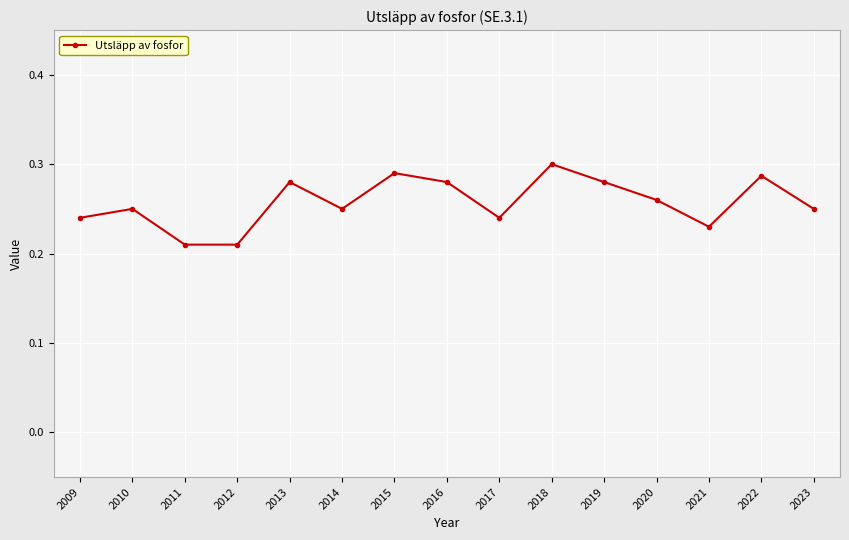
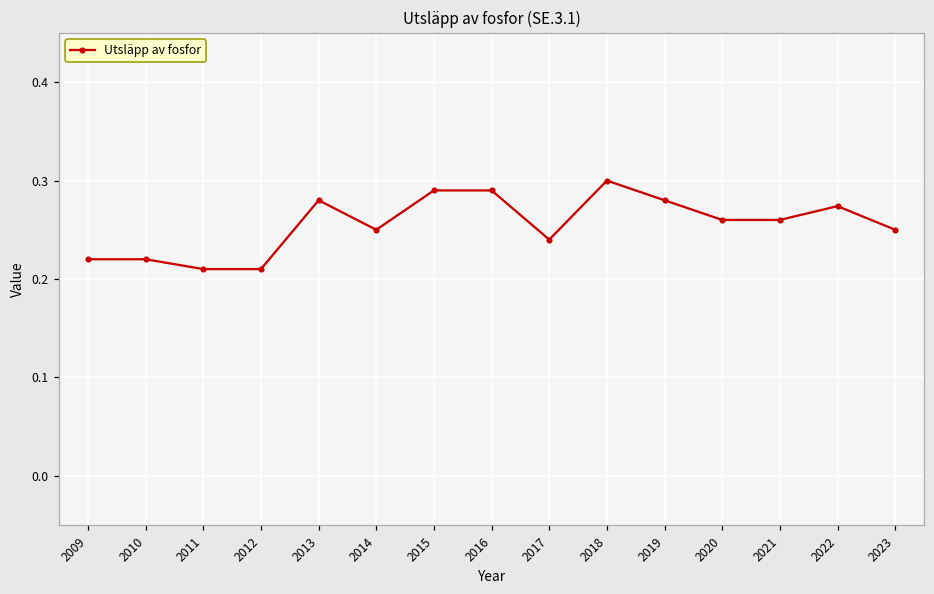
  {
-   "2009": 0.24,
-   "2010": 0.25,
+   "2009": 0.22,
+   "2010": 0.22,
    "2011": 0.21,
    "2012": 0.21,
    "2013": 0.28,
    "2014": 0.25,
    "2015": 0.29,
-   "2016": 0.28,
+   "2016": 0.29,
    "2017": 0.24,
    "2018": 0.30,
    "2019": 0.28,
    "2020": 0.26,
-   "2021": 0.23,
-   "2022": 0.29,
+   "2021": 0.26,
+   "2022": 0.27,
    "2023": 0.25
  }
